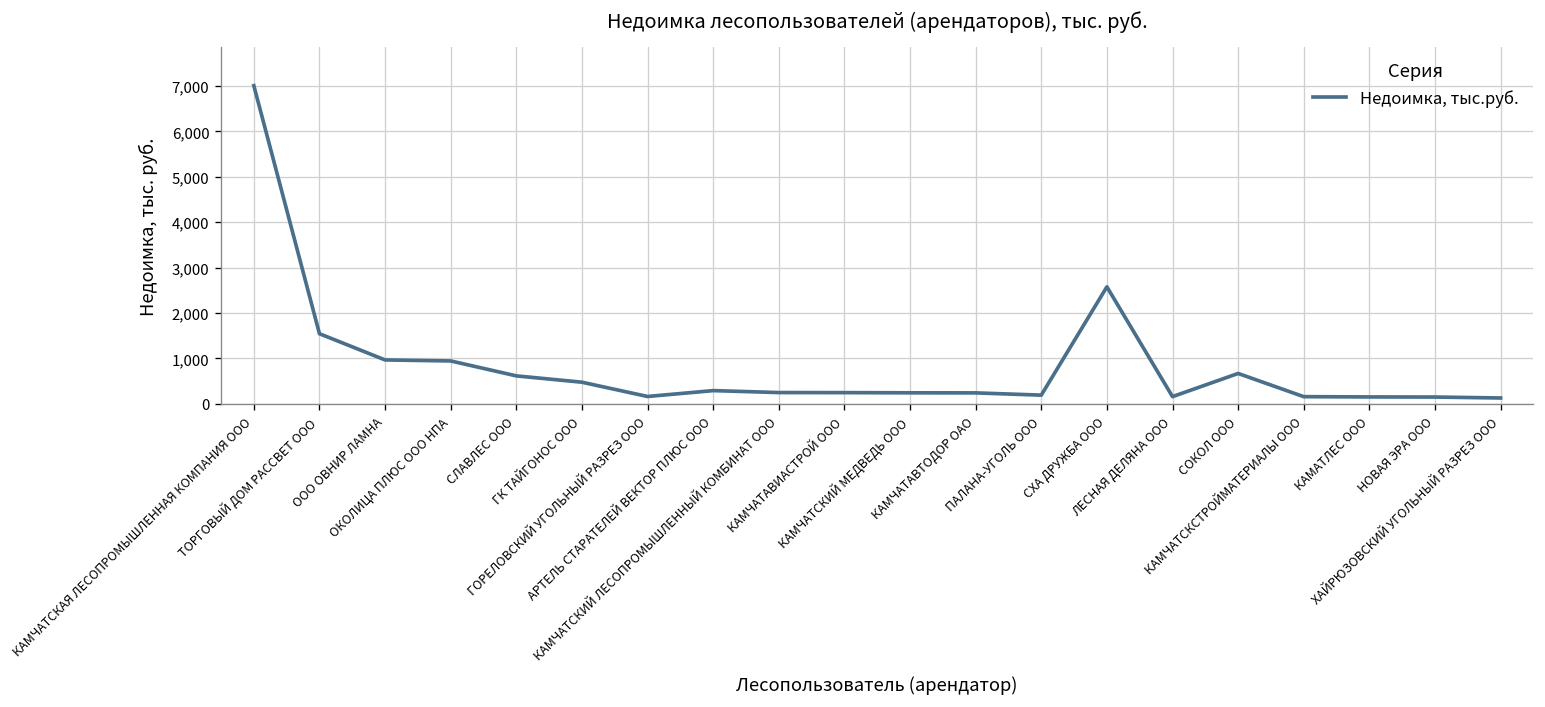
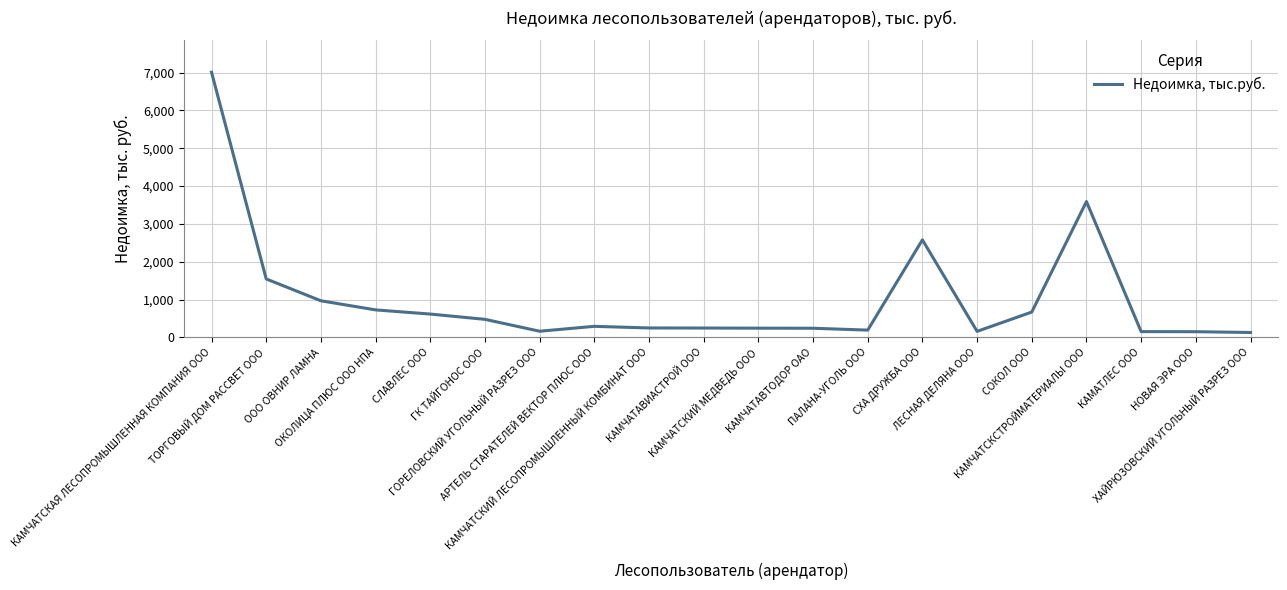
  {
    "КАМЧАТСКАЯ ЛЕСОПРОМЫШЛЕННАЯ КОМПАНИЯ ООО": "7,000",
    "ТОРГОВЫЙ ДОМ РАССВЕТ ООО": "1,500",
    "ООО ОВНИР ЛАМНА": "1,000",
-   "ОКОЛИЦА ПЛЮС ООО НПА": "900",
+   "ОКОЛИЦА ПЛЮС ООО НПА": "700",
    "СЛАВЛЕС ООО": "600",
    "ГК ТАЙГОНОС ООО": "500",
    "ГОРЕЛОВСКИЙ УГОЛЬНЫЙ РАЗРЕЗ ООО": "200",
    "АРТЕЛЬ СТАРАТЕЛЕЙ ВЕКТОР ПЛЮС ООО": "300",
    "КАМЧАТСКИЙ ЛЕСОПРОМЫШЛЕННЫЙ КОМБИНАТ ООО": "200",
    "КАМЧАТАВИАСТРОЙ ООО": "200",
    "КАМЧАТСКИЙ МЕДВЕДЬ ООО": "200",
    "КАМЧАТАВТОДОР ОАО": "200",
    "ПАЛАНА-УГОЛЬ ООО": "200",
    "СХА ДРУЖБА ООО": "2,600",
    "ЛЕСНАЯ ДЕЛЯНА ООО": "200",
    "СОКОЛ ООО": "700",
-   "КАМЧАТСКСТРОЙМАТЕРИАЛЫ ООО": "200",
+   "КАМЧАТСКСТРОЙМАТЕРИАЛЫ ООО": "3,600",
    "КАМАТЛЕС ООО": "200",
    "НОВАЯ ЭРА ООО": "100",
    "ХАЙРЮЗОВСКИЙ УГОЛЬНЫЙ РАЗРЕЗ ООО": "100"
  }
